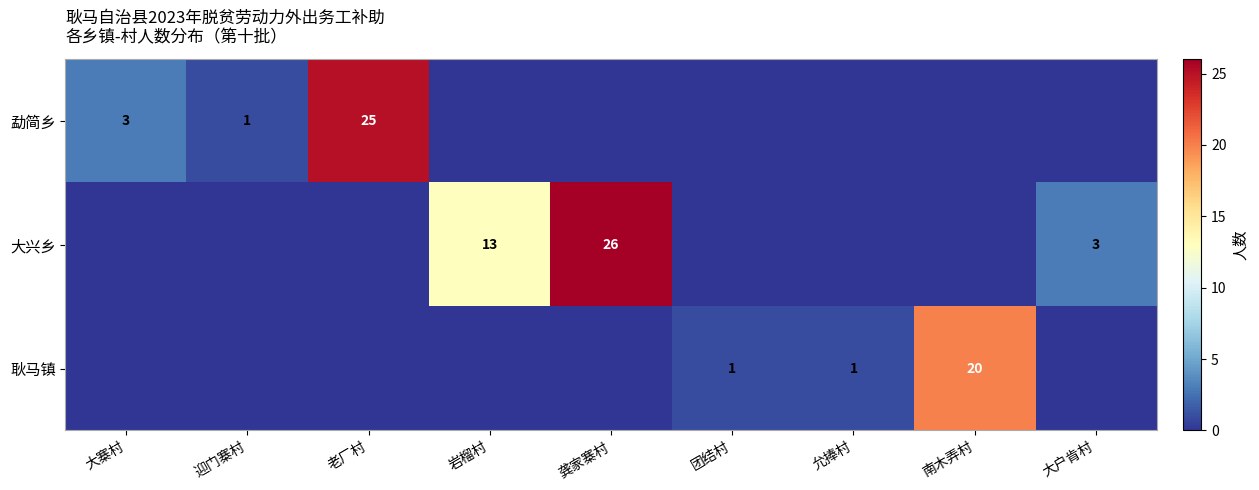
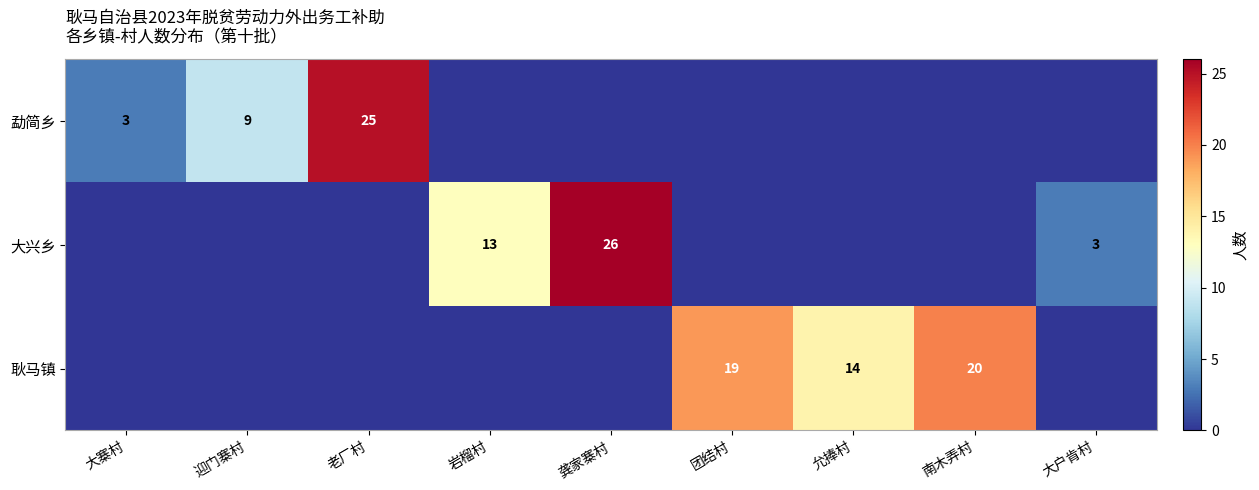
  {
    "勐简乡": {
      "大寨村": 3,
-     "迎门寨村": 1,
+     "迎门寨村": 9,
      "老厂村": 25
    },
    "大兴乡": {
      "岩榴村": 13,
      "龚家寨村": 26,
      "大户肯村": 3
    },
    "耿马镇": {
-     "团结村": 1,
-     "允捧村": 1,
+     "团结村": 19,
+     "允捧村": 14,
      "南木弄村": 20
    }
  }
